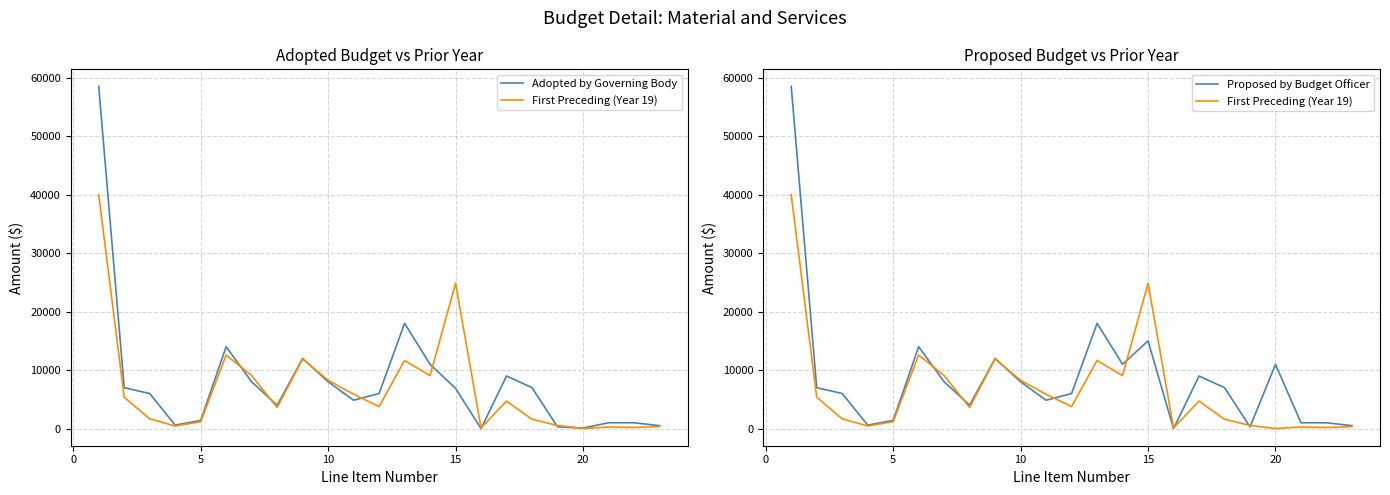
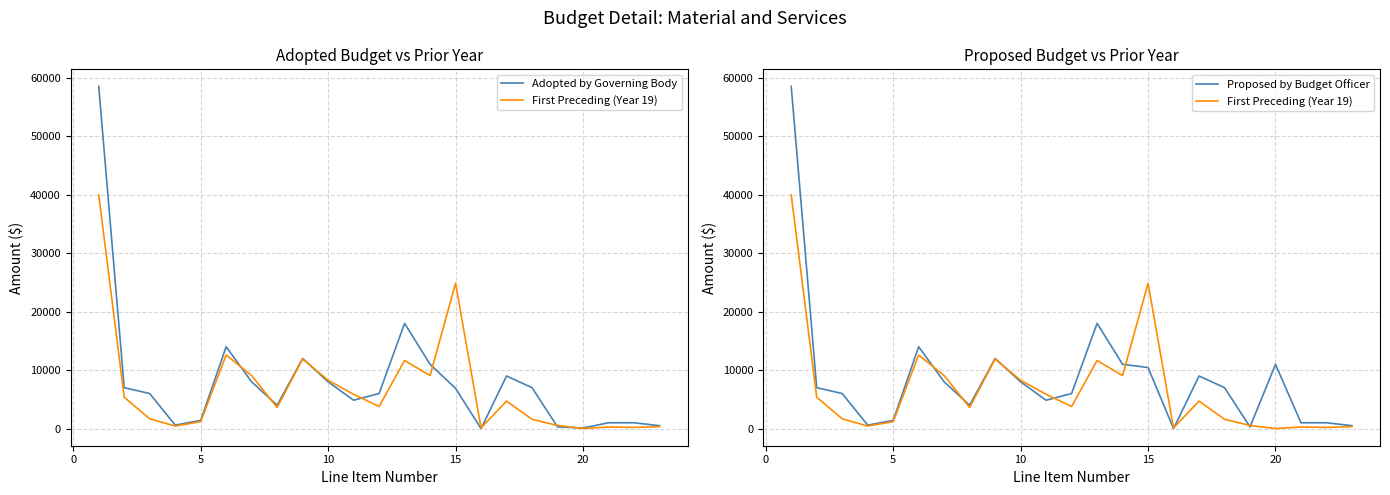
  {
    "Adopted Budget vs Prior Year": {
      "Adopted by Governing Body": {
        "15": 7000
      },
      "First Preceding (Year 19)": {
        "15": 25000
      }
    },
    "Proposed Budget vs Prior Year": {
      "Proposed by Budget Officer": {
-       "15": 15000,
+       "15": 10000,
        "20": 11000
      },
      "First Preceding (Year 19)": {
        "15": 25000,
        "20": 0
      }
    }
  }
